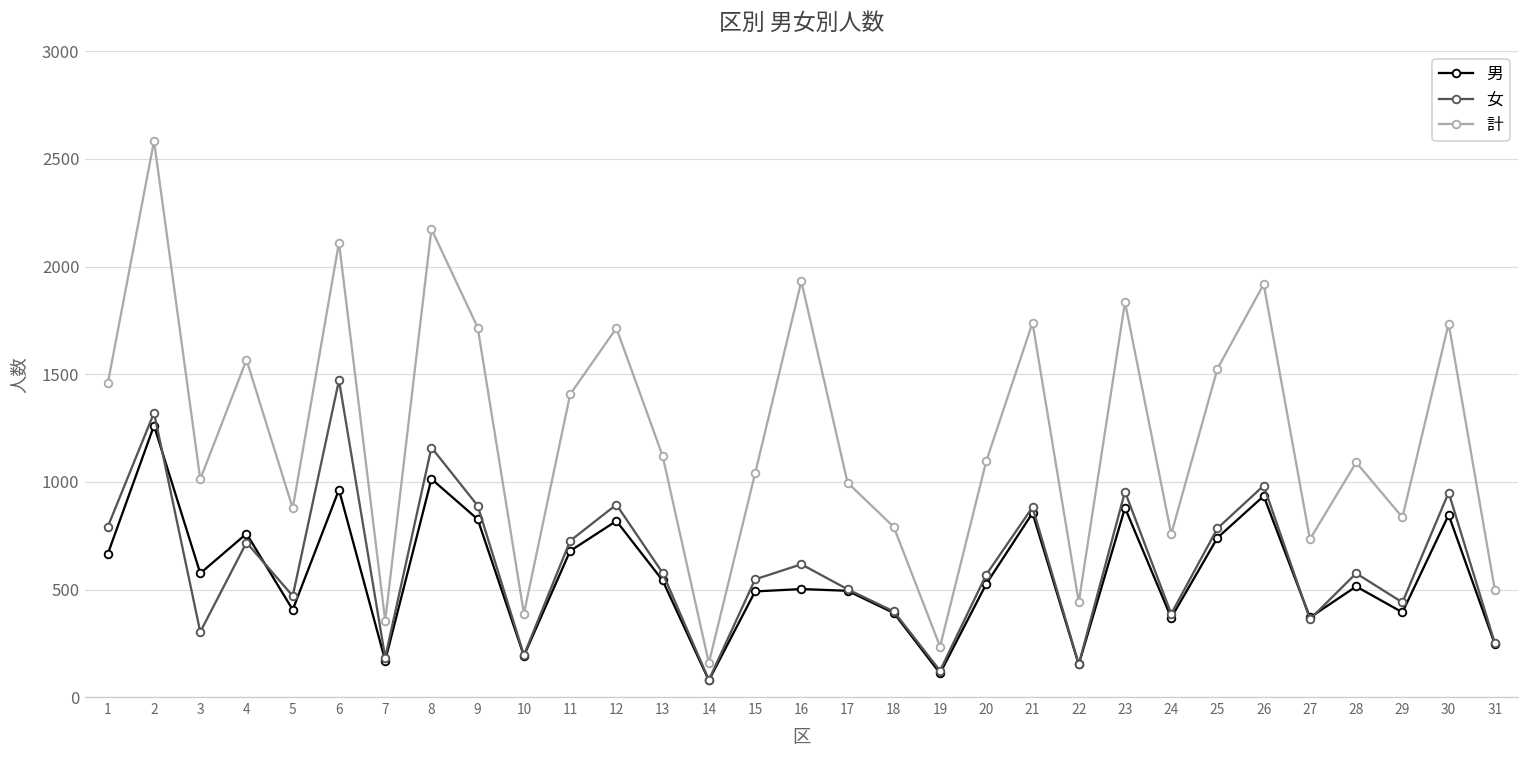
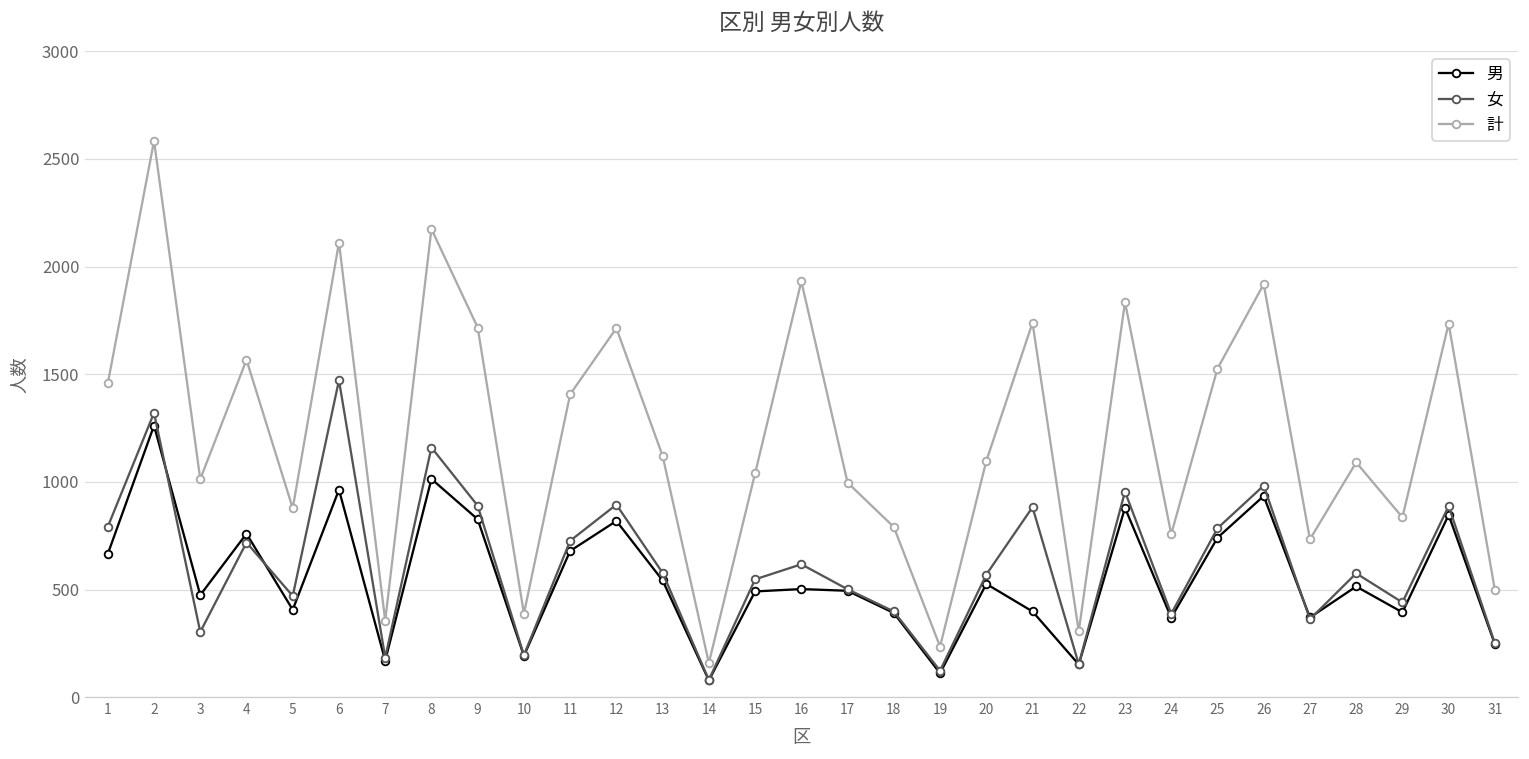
  {
    "男": {
      "1": 670,
      "2": 1260,
-     "3": 580,
+     "3": 480,
      "4": 760,
      "5": 410,
      "6": 960,
      "7": 170,
      "8": 1010,
      "9": 830,
      "11": 680,
      "12": 820,
      "13": 540,
      "15": 490,
      "16": 500,
      "20": 530,
-     "21": 860,
+     "21": 400,
      "23": 880,
      "24": 370,
      "25": 740,
      "26": 940,
      "28": 520,
      "29": 400,
      "30": 850
    },
    "女": {
      "1": 790,
      "2": 1320,
      "3": 300,
      "4": 720,
      "5": 470,
      "6": 1470,
      "7": 190,
      "8": 1160,
      "9": 890,
      "11": 730,
      "12": 900,
      "13": 580,
      "15": 550,
      "16": 620,
      "20": 570,
      "21": 880,
      "23": 960,
      "24": 390,
      "25": 790,
      "26": 980,
      "28": 580,
      "29": 440,
-     "30": 950
+     "30": 890
    },
    "計": {
      "1": 1460,
      "2": 2580,
      "3": 1010,
      "4": 1570,
      "5": 880,
      "6": 2110,
      "7": 360,
      "8": 2170,
      "9": 1720,
      "10": 390,
      "11": 1410,
      "12": 1710,
      "13": 1120,
      "14": 160,
      "15": 1040,
      "16": 1930,
      "17": 1000,
      "18": 790,
      "19": 240,
      "20": 1100,
      "21": 1740,
-     "22": 440,
+     "22": 310,
      "23": 1840,
      "24": 760,
      "25": 1530,
      "26": 1920,
      "27": 730,
      "28": 1090,
      "29": 840,
      "30": 1740,
      "31": 500
    }
  }
